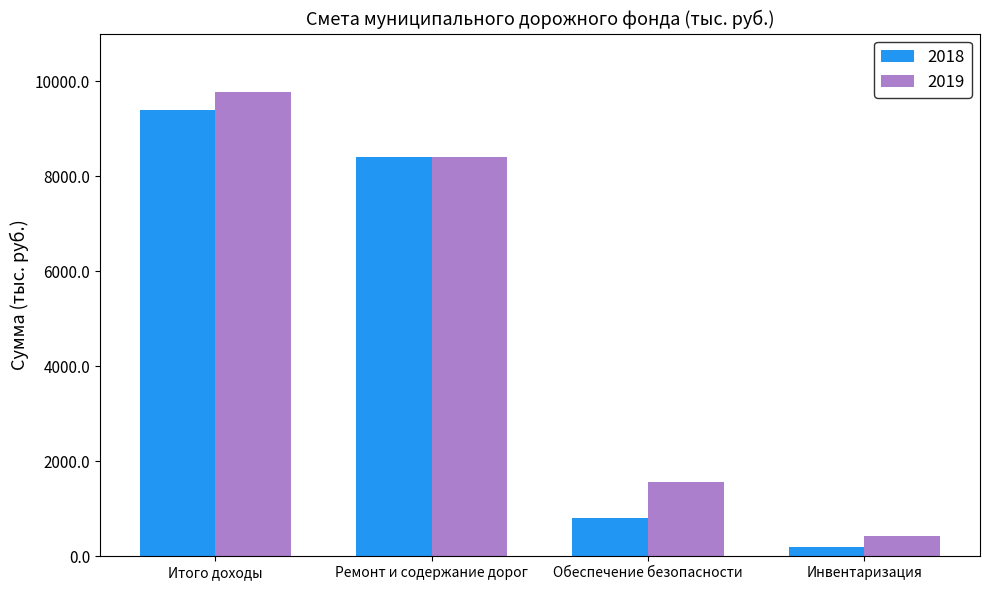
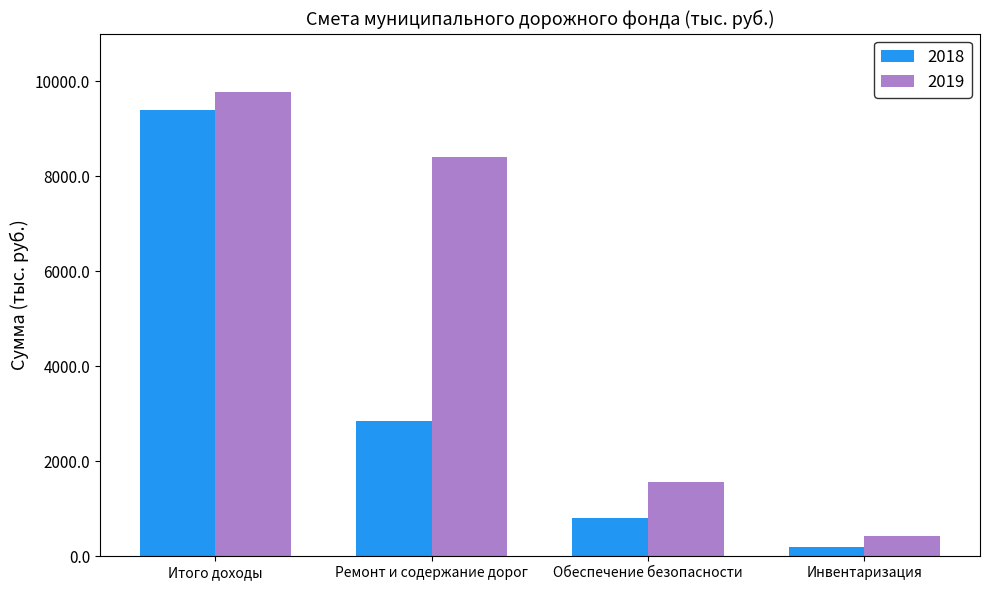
  {
    "2018": {
      "Итого доходы": 9400,
-     "Ремонт и содержание дорог": 8400,
+     "Ремонт и содержание дорог": 2900,
      "Обеспечение безопасности": 800,
      "Инвентаризация": 200
    },
    "2019": {
      "Итого доходы": 9800,
      "Ремонт и содержание дорог": 8400,
      "Обеспечение безопасности": 1600,
      "Инвентаризация": 400
    }
  }
